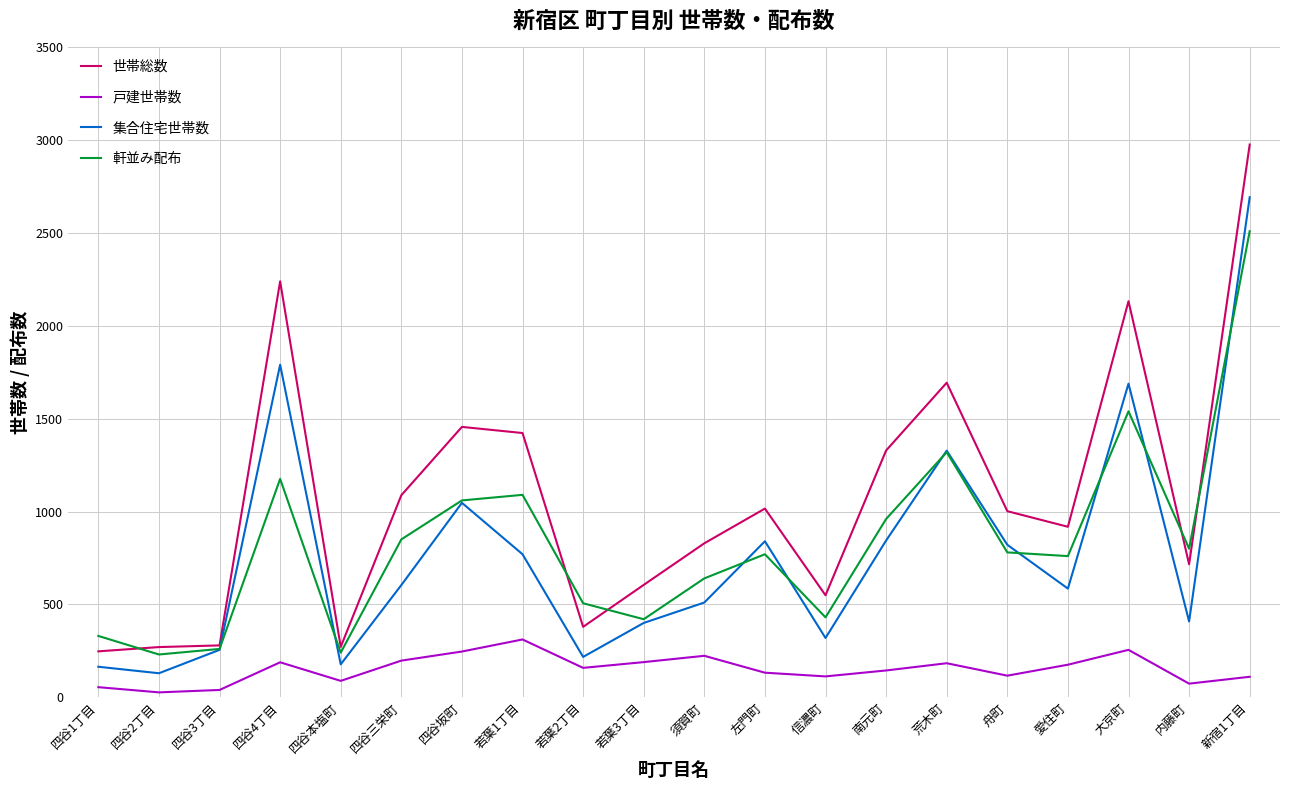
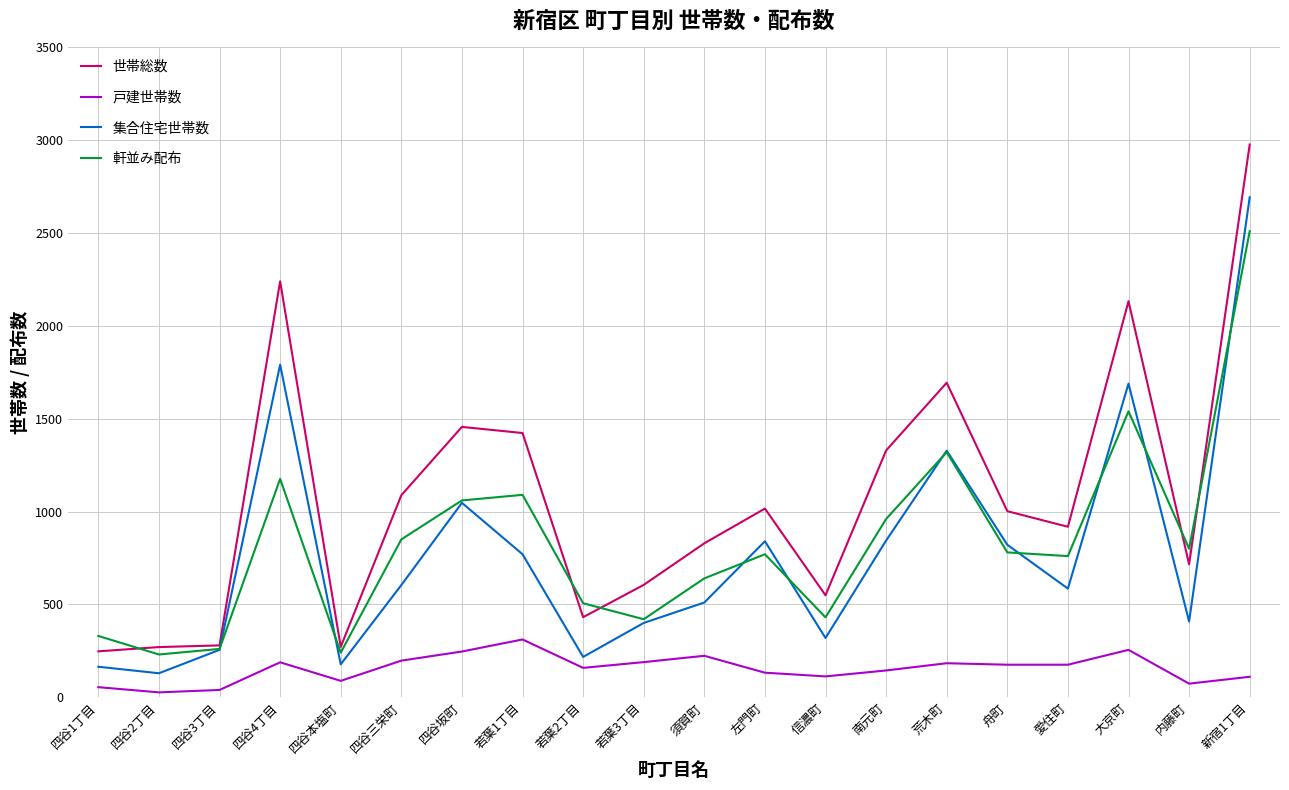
  {
    "世帯総数": {
      "四谷1丁目": 250,
      "四谷2丁目": 270,
      "四谷3丁目": 280,
      "四谷4丁目": 2240,
      "四谷本塩町": 270,
      "四谷三栄町": 1090,
      "四谷坂町": 1460,
      "若葉1丁目": 1420,
-     "若葉2丁目": 380,
+     "若葉2丁目": 430,
      "若葉3丁目": 610,
      "須賀町": 830,
      "左門町": 1020,
      "信濃町": 550,
      "南元町": 1330,
      "荒木町": 1690,
      "舟町": 1000,
      "愛住町": 920,
      "大京町": 2130,
      "内藤町": 720,
      "新宿1丁目": 2980
    },
    "戸建世帯数": {
      "四谷1丁目": 50,
      "四谷2丁目": 30,
      "四谷3丁目": 40,
      "四谷4丁目": 190,
      "四谷本塩町": 90,
      "四谷三栄町": 200,
      "四谷坂町": 250,
      "若葉1丁目": 310,
      "若葉2丁目": 160,
      "若葉3丁目": 190,
      "須賀町": 220,
      "左門町": 130,
      "信濃町": 110,
      "南元町": 140,
      "荒木町": 180,
-     "舟町": 120,
+     "舟町": 180,
      "愛住町": 180,
      "大京町": 260,
      "内藤町": 70,
      "新宿1丁目": 110
    },
    "集合住宅世帯数": {
      "四谷1丁目": 160,
      "四谷2丁目": 130,
      "四谷4丁目": 1790,
      "四谷本塩町": 180,
      "四谷三栄町": 600,
      "若葉1丁目": 770,
      "若葉2丁目": 220,
      "若葉3丁目": 400,
      "須賀町": 510,
      "左門町": 840,
      "信濃町": 320,
      "南元町": 840,
      "舟町": 820,
      "愛住町": 590,
      "大京町": 1690,
      "内藤町": 410,
      "新宿1丁目": 2690
    },
    "軒並み配布": {
      "四谷1丁目": 330,
      "四谷2丁目": 230,
      "四谷4丁目": 1180,
      "四谷本塩町": 240,
      "四谷三栄町": 850,
      "若葉1丁目": 1090,
      "若葉2丁目": 510,
      "若葉3丁目": 420,
      "須賀町": 640,
      "左門町": 770,
      "信濃町": 430,
      "南元町": 960,
      "舟町": 780,
      "愛住町": 760,
      "大京町": 1540,
      "内藤町": 800,
      "新宿1丁目": 2510
    }
  }
